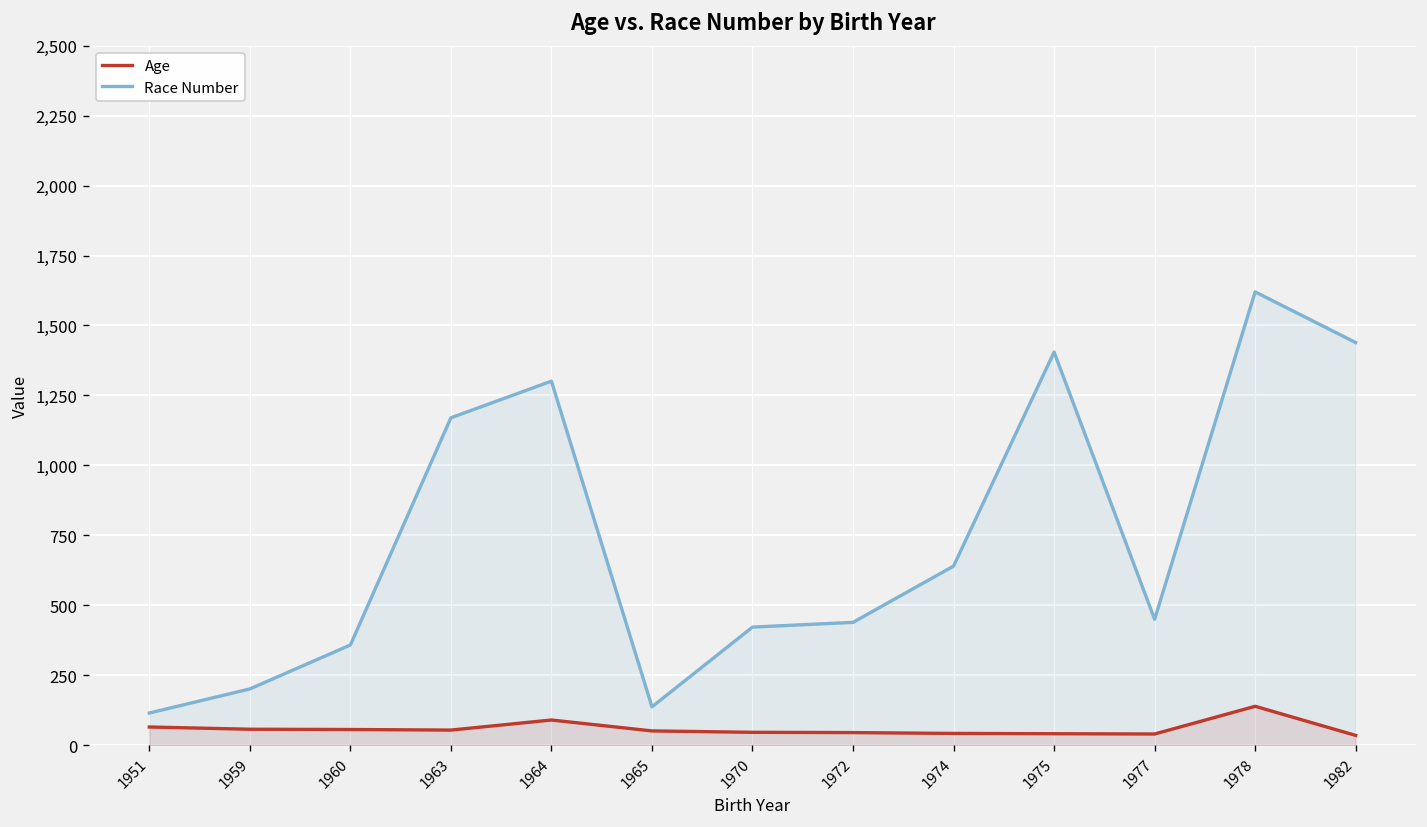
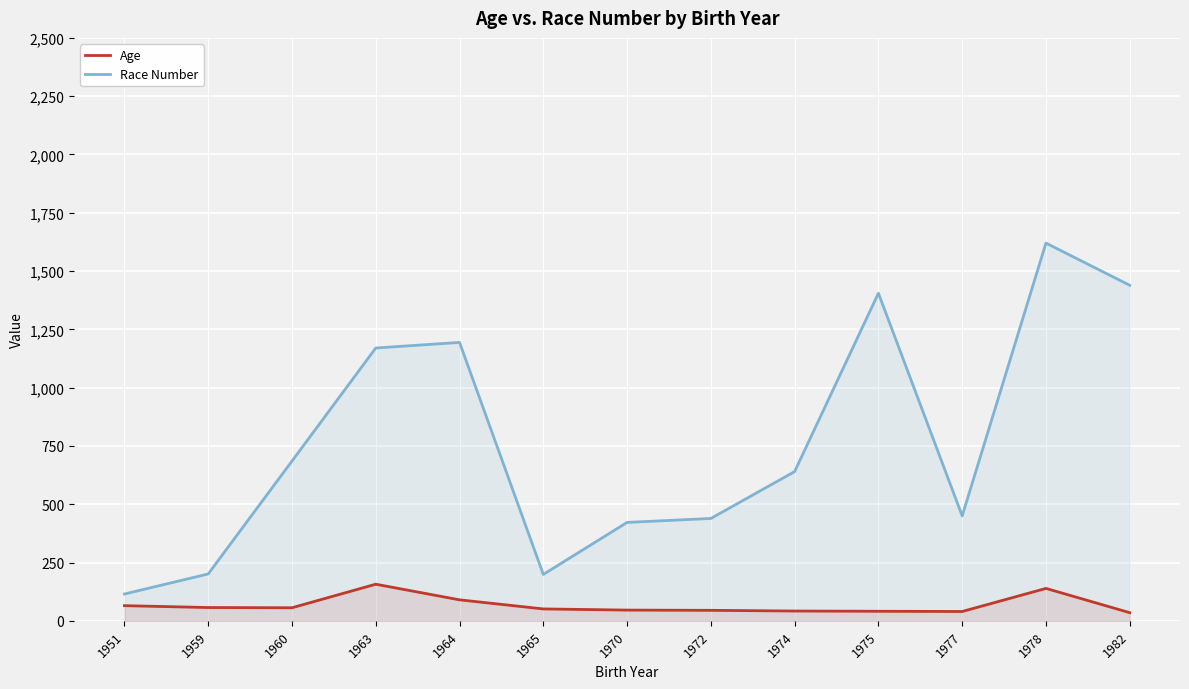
  {
    "Age": {
      "1951": "70",
      "1959": "60",
      "1960": "60",
-     "1963": "50",
+     "1963": "160",
      "1964": "90",
      "1965": "50",
      "1970": "50",
      "1972": "50",
      "1974": "40",
      "1975": "40",
      "1977": "40",
      "1978": "140",
      "1982": "40"
    },
    "Race Number": {
      "1951": "120",
      "1959": "200",
-     "1960": "360",
+     "1960": "690",
      "1963": "1,170",
-     "1964": "1,300",
-     "1965": "140",
+     "1964": "1,190",
+     "1965": "200",
      "1970": "420",
      "1972": "440",
      "1974": "640",
      "1975": "1,410",
      "1977": "450",
      "1978": "1,620",
      "1982": "1,440"
    }
  }
